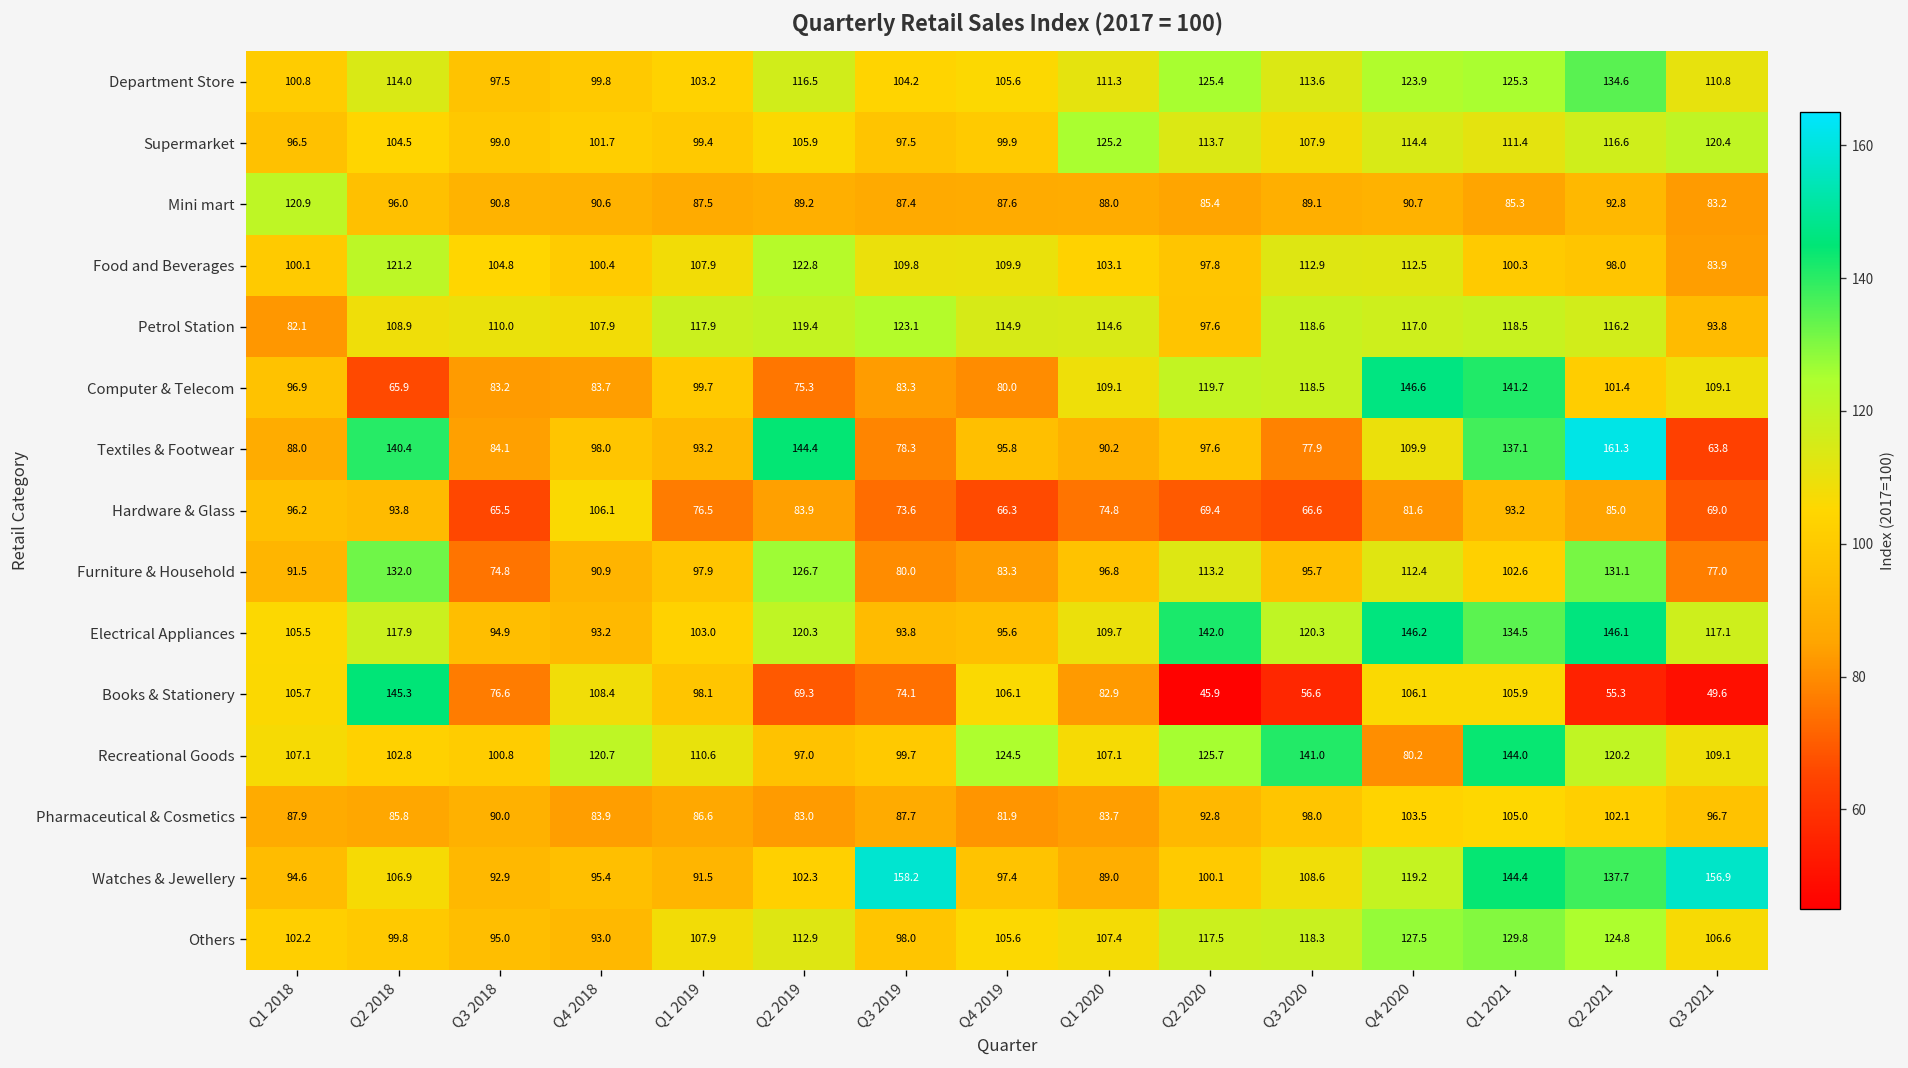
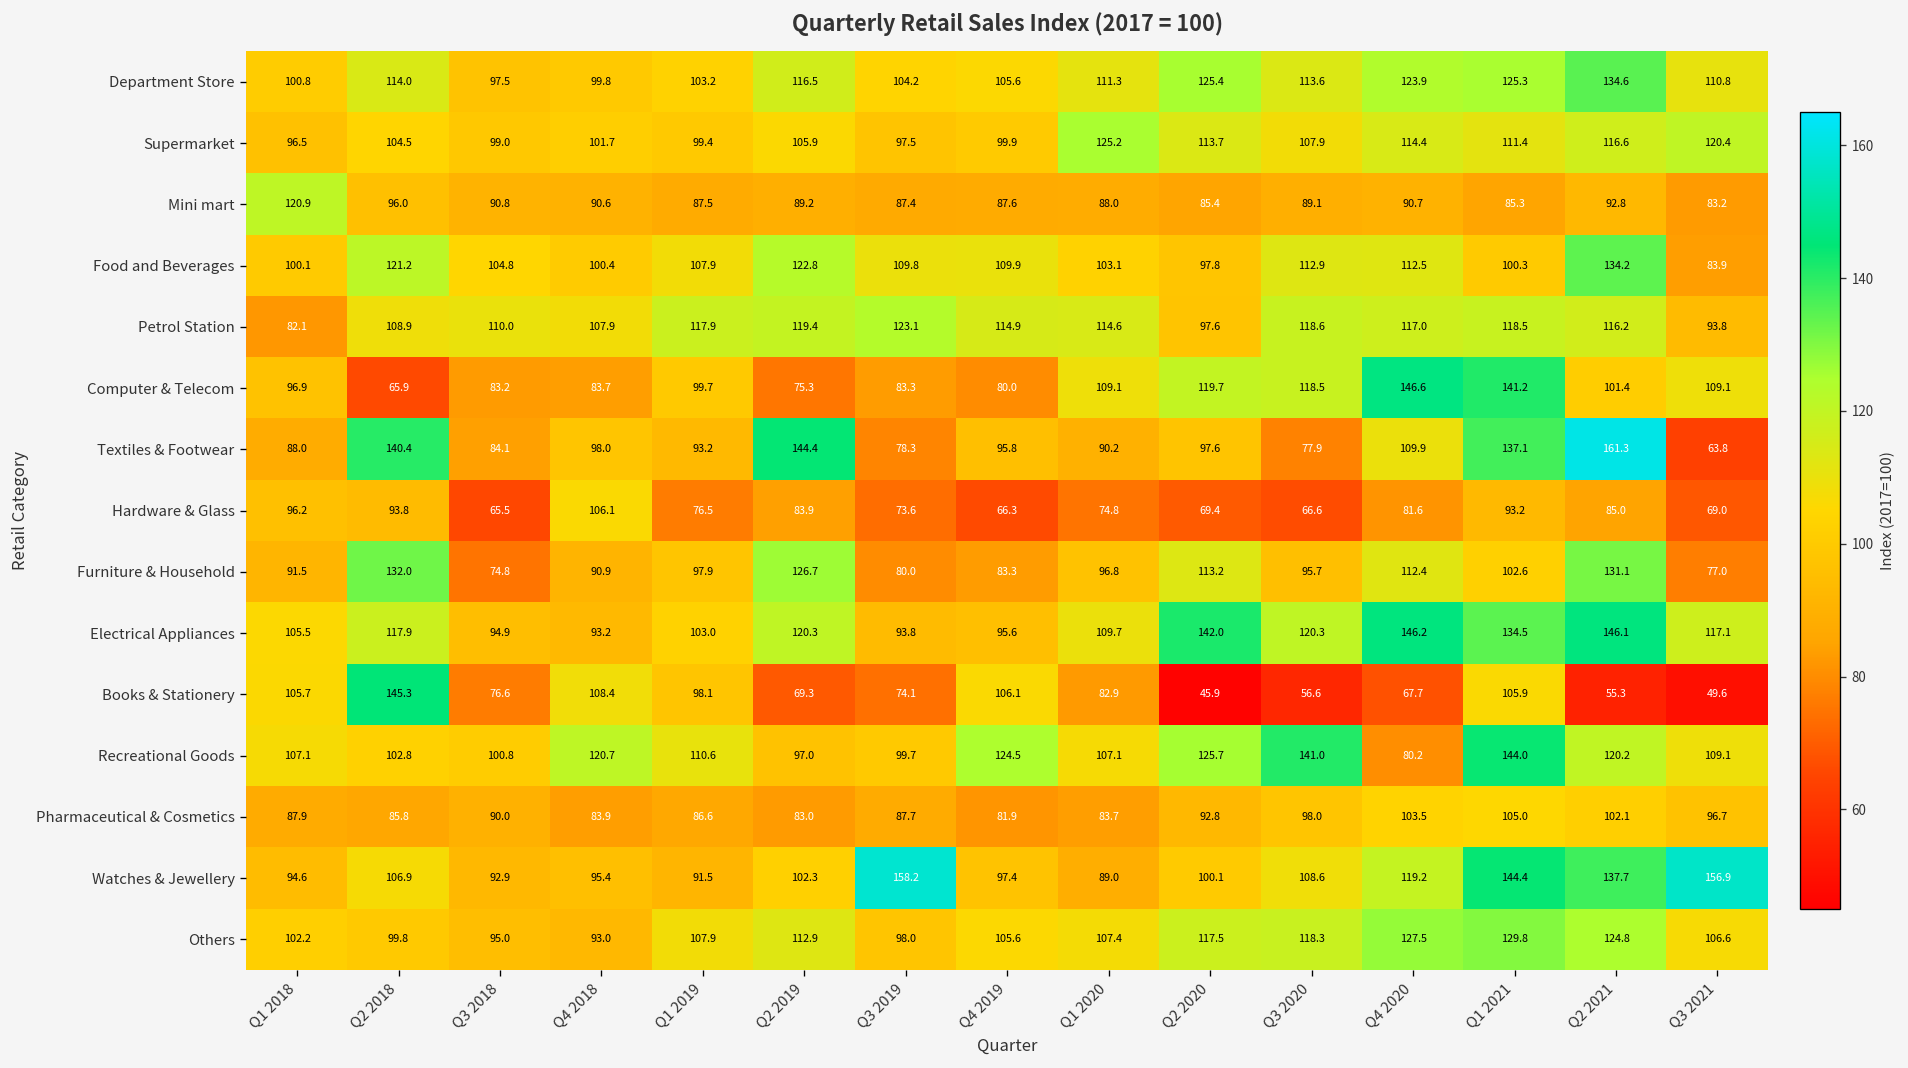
  {
    "Food and Beverages": {
      "Q1 2018": 100.1,
      "Q2 2018": 121.2,
      "Q3 2018": 104.8,
      "Q4 2018": 100.4,
      "Q1 2019": 107.9,
      "Q2 2019": 122.8,
      "Q3 2019": 109.8,
      "Q4 2019": 109.9,
      "Q1 2020": 103.1,
      "Q2 2020": 97.8,
      "Q3 2020": 112.9,
      "Q4 2020": 112.5,
      "Q1 2021": 100.3,
-     "Q2 2021": 98.0,
+     "Q2 2021": 134.2,
      "Q3 2021": 83.9
    },
    "Books & Stationery": {
      "Q1 2018": 105.7,
      "Q2 2018": 145.3,
      "Q3 2018": 76.6,
      "Q4 2018": 108.4,
      "Q1 2019": 98.1,
      "Q2 2019": 69.3,
      "Q3 2019": 74.1,
      "Q4 2019": 106.1,
      "Q1 2020": 82.9,
      "Q2 2020": 45.9,
      "Q3 2020": 56.6,
-     "Q4 2020": 106.1,
+     "Q4 2020": 67.7,
      "Q1 2021": 105.9,
      "Q2 2021": 55.3,
      "Q3 2021": 49.6
    }
  }
